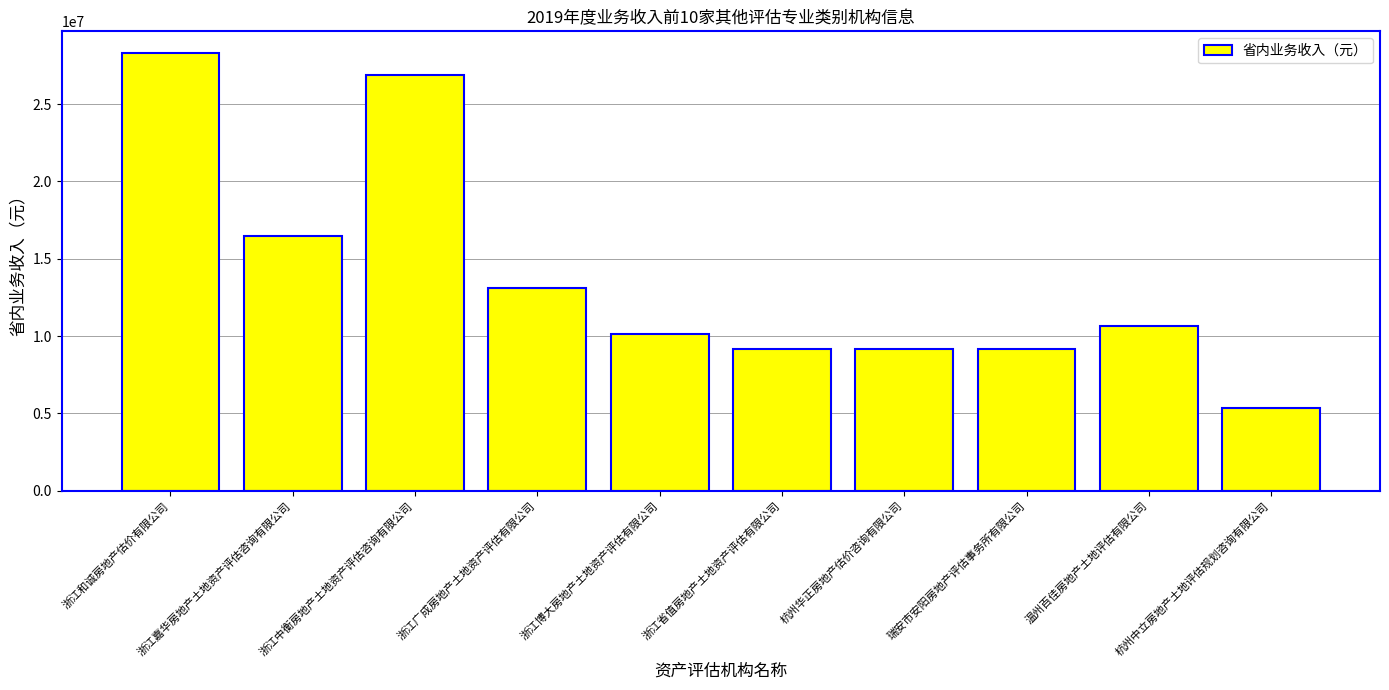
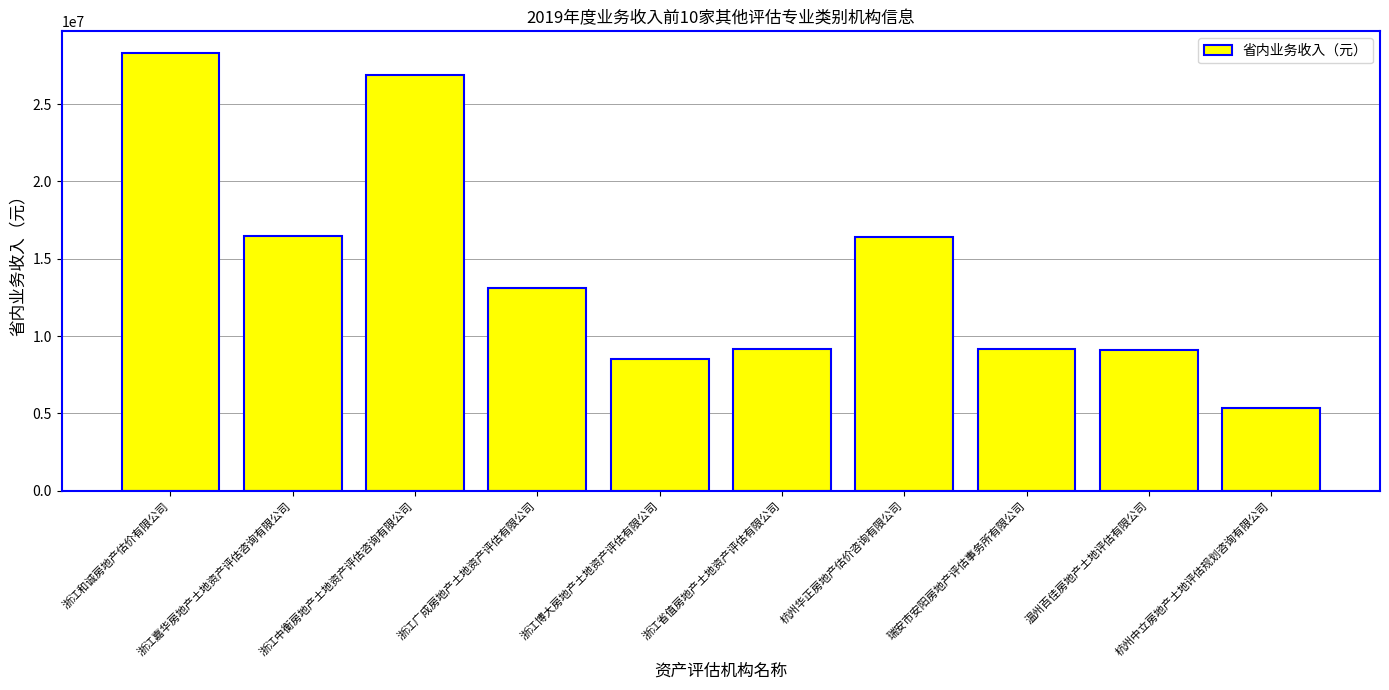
  {
    "浙江和诚房地产估价有限公司": 28300000,
    "浙江嘉华房地产土地资产评估咨询有限公司": 16500000,
    "浙江中衡房地产土地资产评估咨询有限公司": 26900000,
    "浙江广成房地产土地资产评估有限公司": 13100000,
-   "浙江博大房地产土地资产评估有限公司": 10200000,
+   "浙江博大房地产土地资产评估有限公司": 8500000,
    "浙江省值房地产土地资产评估有限公司": 9200000,
-   "杭州华正房地产估价咨询有限公司": 9200000,
+   "杭州华正房地产估价咨询有限公司": 16400000,
    "瑞安市安阳房地产评估事务所有限公司": 9100000,
-   "温州百佳房地产土地评估有限公司": 10600000,
+   "温州百佳房地产土地评估有限公司": 9100000,
    "杭州中立房地产土地评估规划咨询有限公司": 5400000
  }
